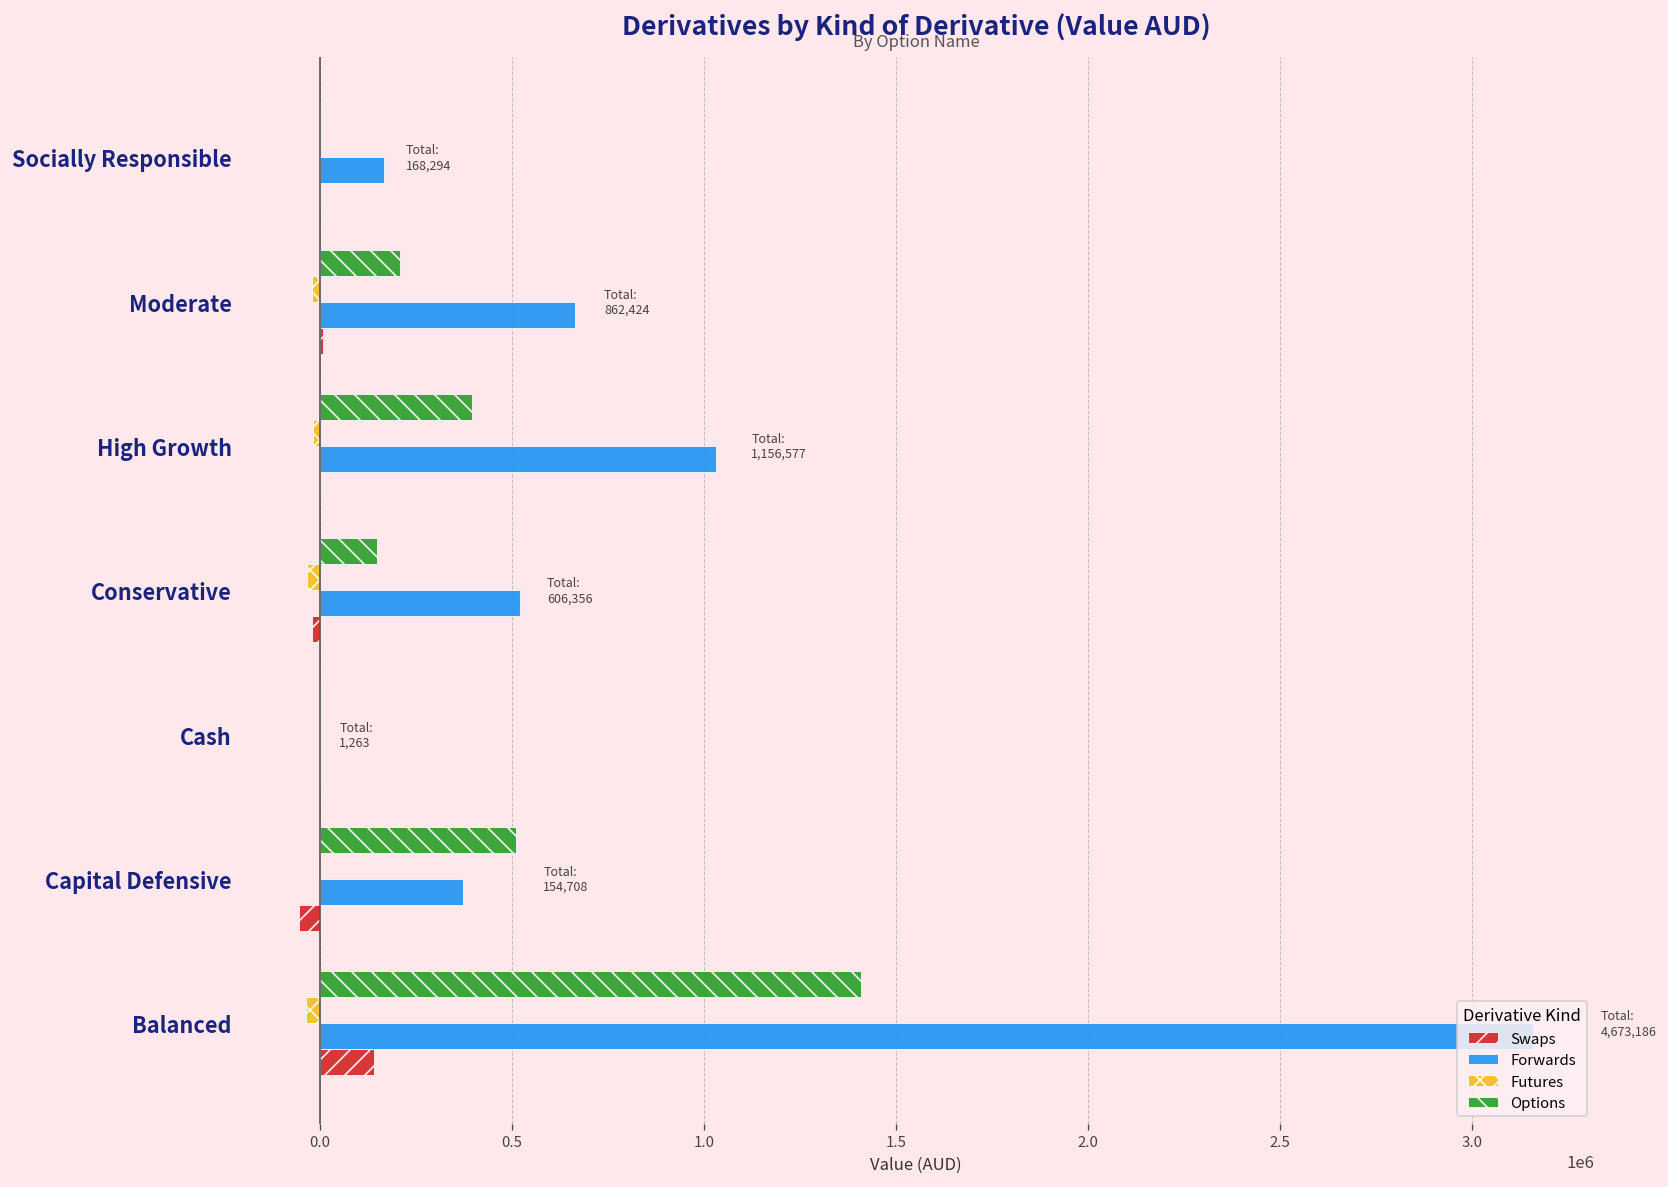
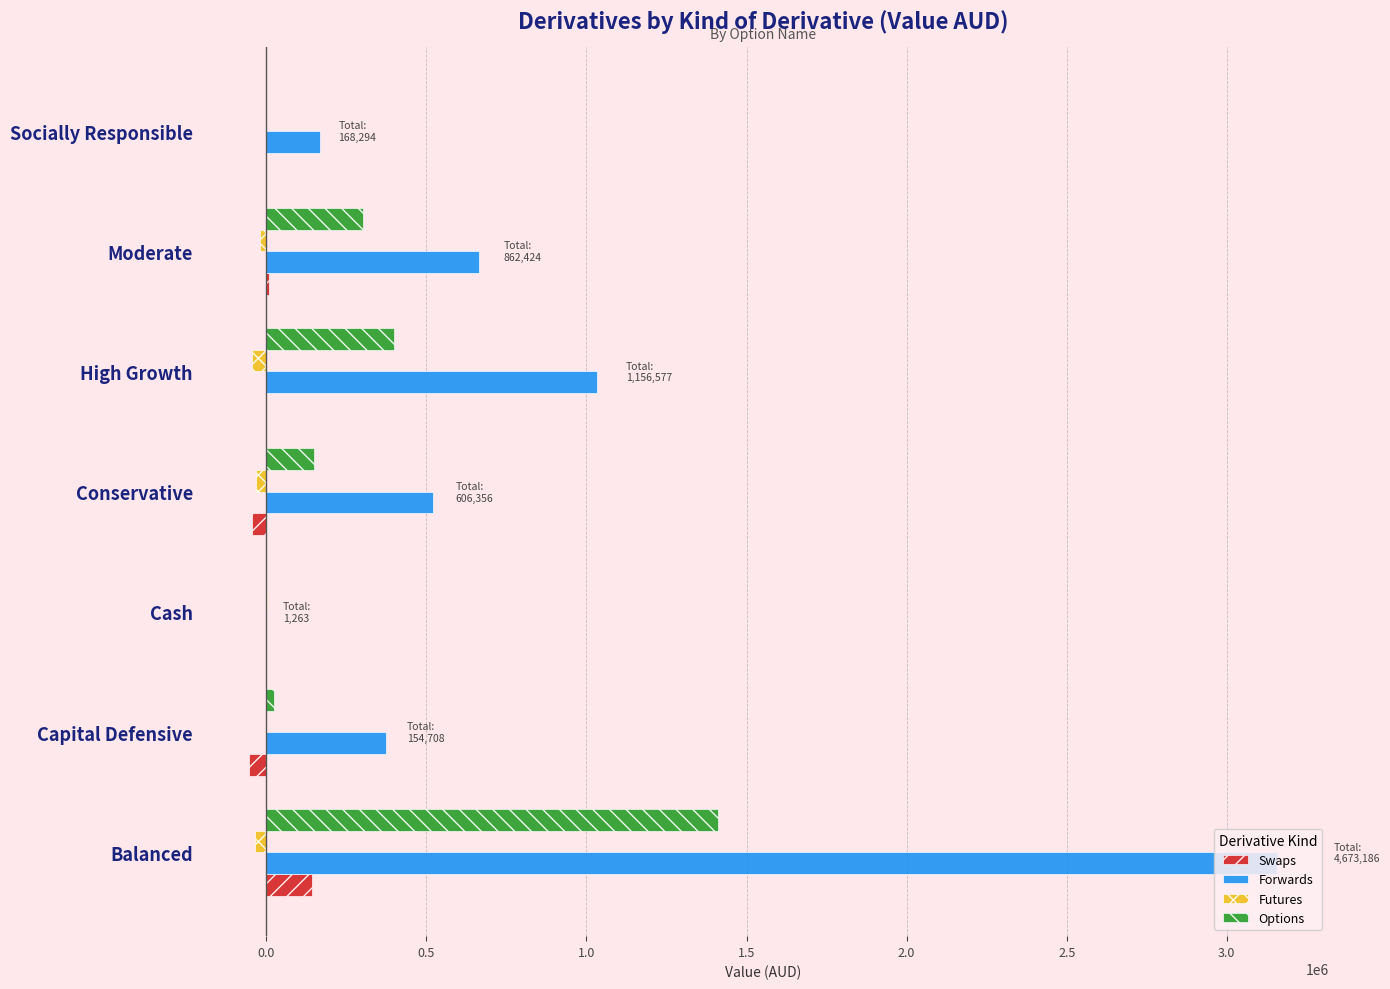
  {
    "Swaps": {
      "Socially Responsible": "0",
      "Moderate": "10000",
      "High Growth": "0",
-     "Conservative": "-20000",
+     "Conservative": "-40000",
      "Cash": "0",
      "Capital Defensive": "-50000",
      "Balanced": "140000"
    },
    "Forwards": {
      "Socially Responsible": "168,294"
    },
    "Futures": {
      "Socially Responsible": "0",
      "Moderate": "-20000",
-     "High Growth": "-20000",
+     "High Growth": "-40000",
      "Conservative": "-30000",
      "Balanced": "-40000"
    },
    "Options": {
      "Socially Responsible": "0",
-     "Moderate": "210000",
+     "Moderate": "300000",
      "High Growth": "400000",
      "Conservative": "150000",
      "Cash": "0",
-     "Capital Defensive": "510000",
+     "Capital Defensive": "20000",
      "Balanced": "1410000"
    }
  }
